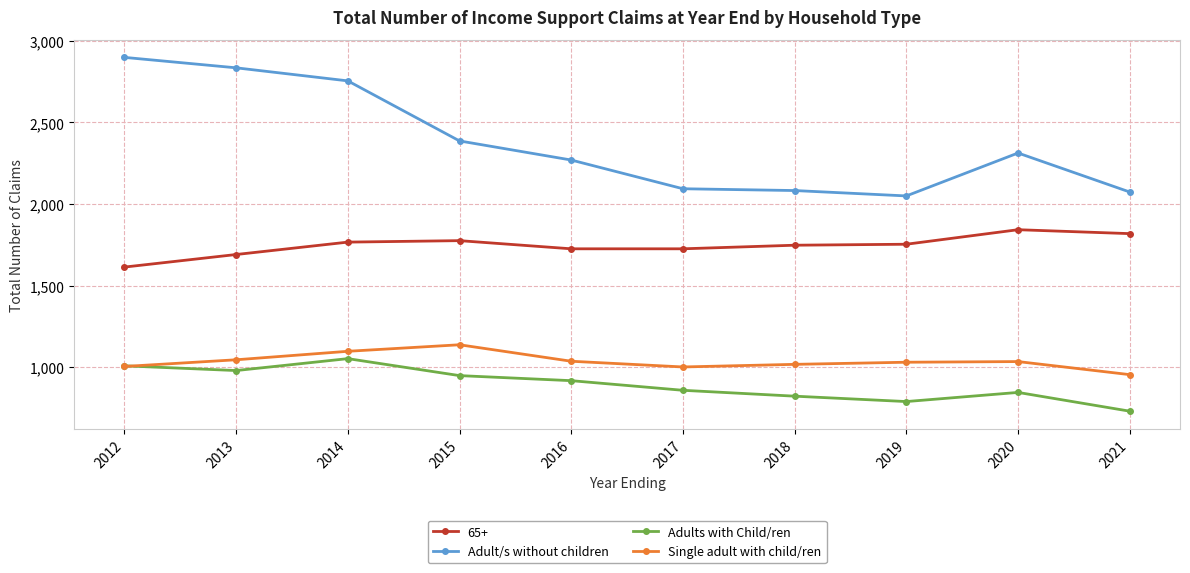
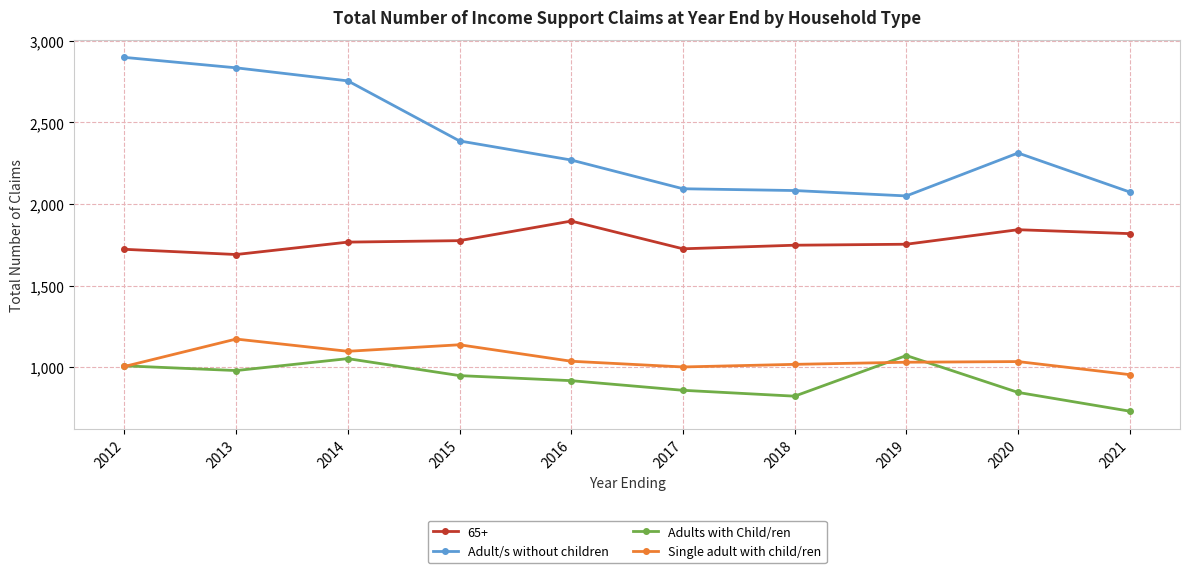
  {
    "65+": {
-     "2012": "1,610",
+     "2012": "1,720",
      "2013": "1,690",
      "2014": "1,770",
      "2015": "1,780",
-     "2016": "1,730",
+     "2016": "1,900",
      "2017": "1,730",
      "2018": "1,750",
      "2019": "1,750",
      "2020": "1,840",
      "2021": "1,820"
    },
    "Adult/s without children": {
      "2012": "2,900",
      "2013": "2,840",
      "2014": "2,760",
      "2015": "2,390",
      "2016": "2,270",
      "2017": "2,090",
      "2018": "2,080",
      "2019": "2,050",
      "2020": "2,310",
      "2021": "2,070"
    },
    "Adults with Child/ren": {
      "2013": "980",
      "2014": "1,050",
      "2015": "950",
      "2016": "920",
      "2017": "860",
      "2018": "820",
-     "2019": "790",
+     "2019": "1,070",
      "2020": "850",
      "2021": "730"
    },
    "Single adult with child/ren": {
-     "2013": "1,050",
+     "2013": "1,170",
      "2014": "1,100",
      "2015": "1,140",
      "2016": "1,040",
      "2017": "1,000",
      "2018": "1,020",
      "2019": "1,030",
      "2020": "1,040",
      "2021": "960"
    }
  }
